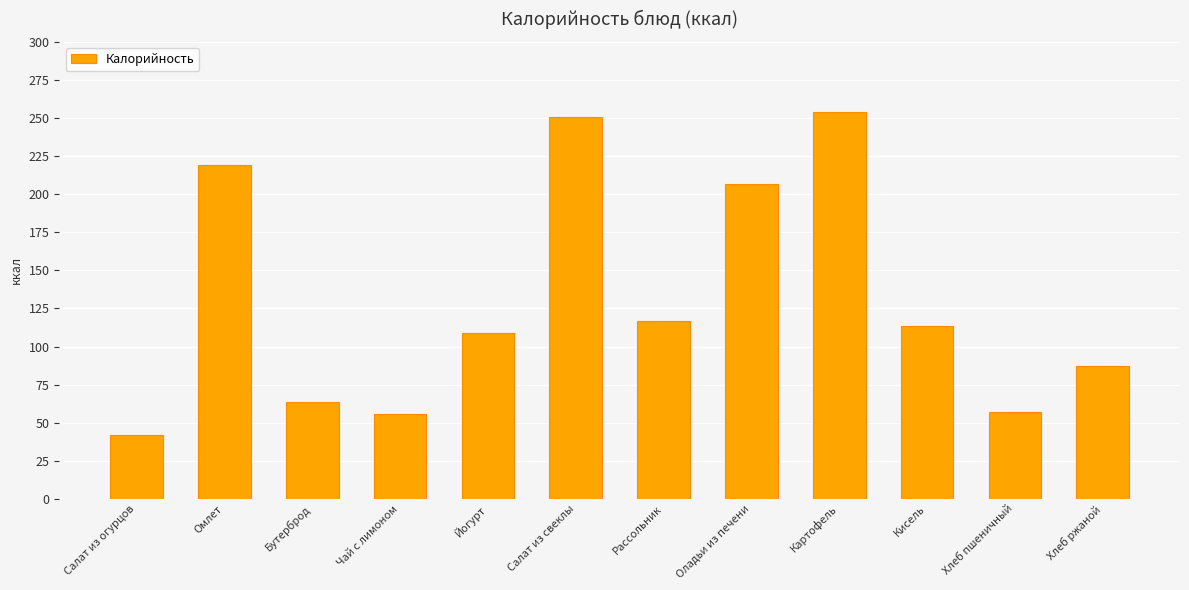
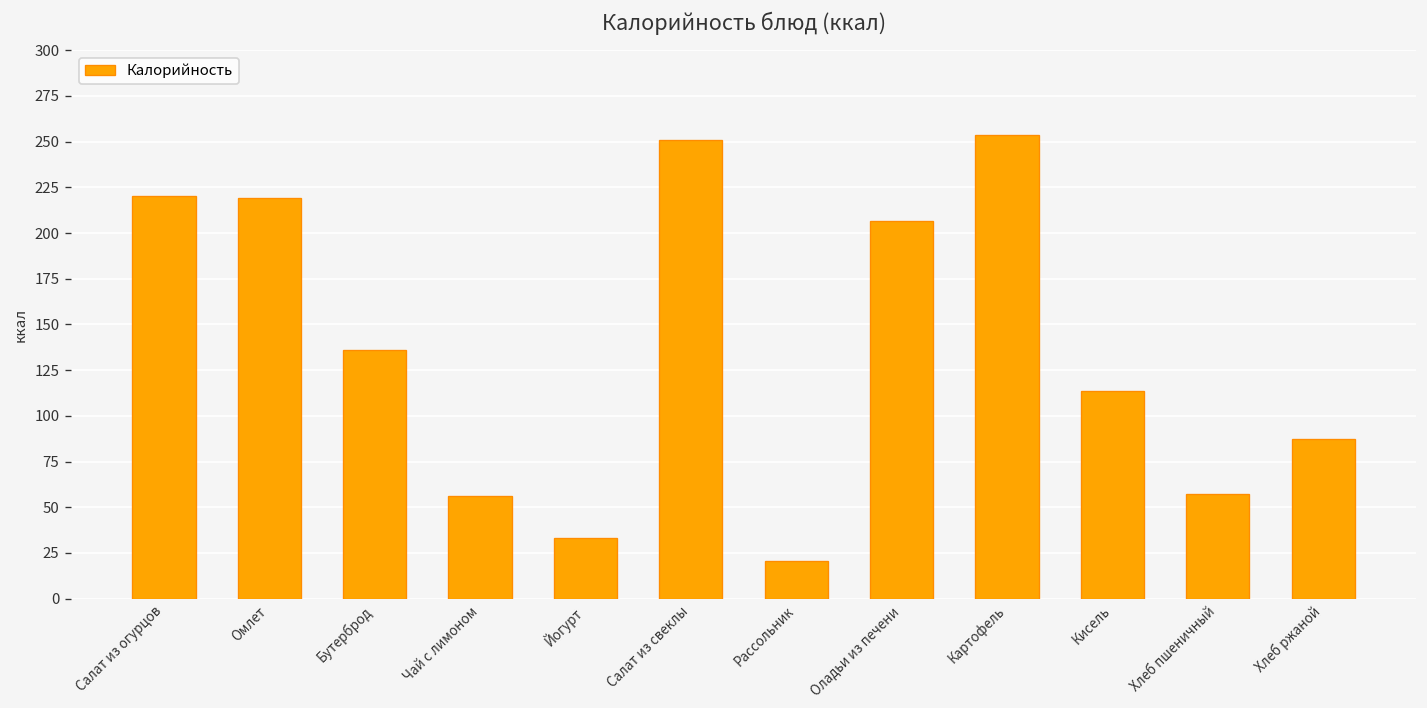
  {
-   "Салат из огурцов": 42,
+   "Салат из огурцов": 220,
    "Омлет": 219,
-   "Бутерброд": 64,
+   "Бутерброд": 136,
    "Чай с лимоном": 56,
-   "Йогурт": 109,
+   "Йогурт": 33,
    "Салат из свеклы": 251,
-   "Рассольник": 117,
+   "Рассольник": 21,
    "Оладьи из печени": 207,
    "Картофель": 254,
    "Кисель": 114,
    "Хлеб пшеничный": 57,
    "Хлеб ржаной": 88
  }
